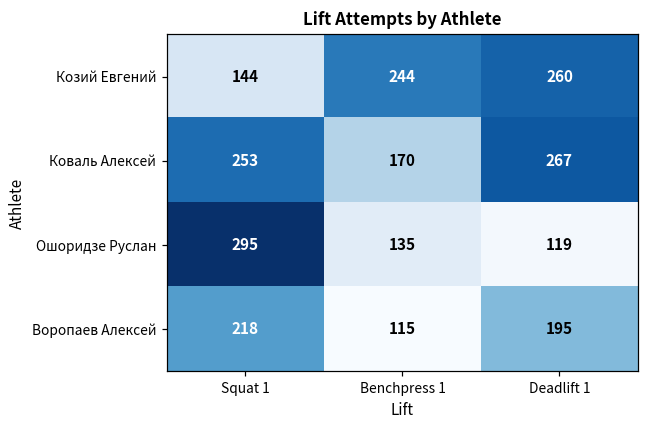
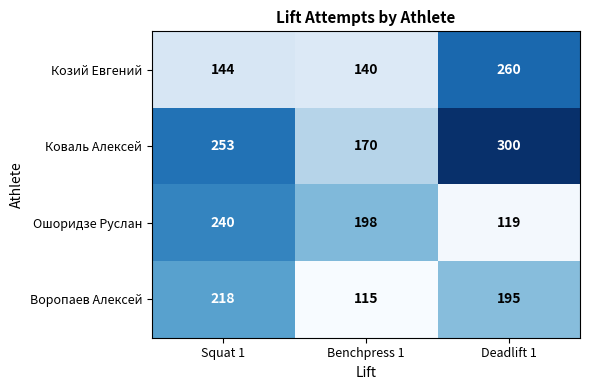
  {
    "Козий Евгений": {
      "Squat 1": 144,
-     "Benchpress 1": 244,
+     "Benchpress 1": 140,
      "Deadlift 1": 260
    },
    "Коваль Алексей": {
      "Squat 1": 253,
      "Benchpress 1": 170,
-     "Deadlift 1": 267
+     "Deadlift 1": 300
    },
    "Ошоридзе Руслан": {
-     "Squat 1": 295,
-     "Benchpress 1": 135,
+     "Squat 1": 240,
+     "Benchpress 1": 198,
      "Deadlift 1": 119
    },
    "Воропаев Алексей": {
      "Squat 1": 218,
      "Benchpress 1": 115,
      "Deadlift 1": 195
    }
  }
